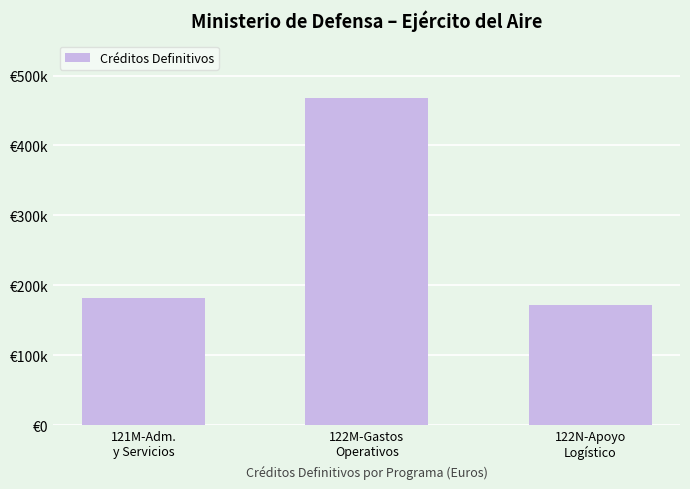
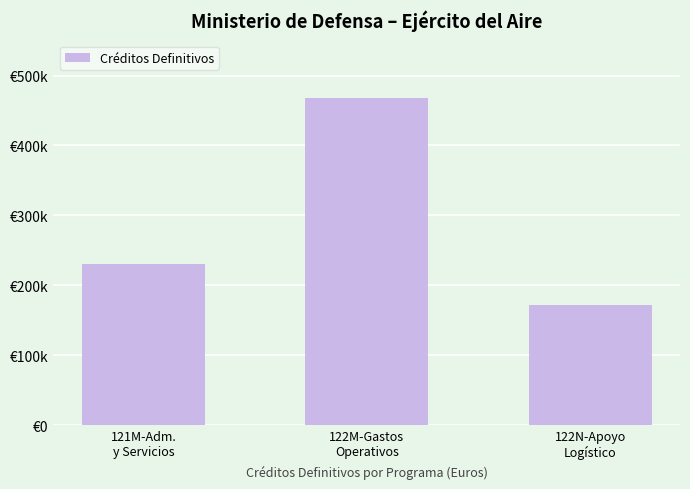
  {
-   "121M-Adm. y Servicios": "€180000",
+   "121M-Adm. y Servicios": "€230000",
    "122M-Gastos Operativos": "€470000",
    "122N-Apoyo Logístico": "€170000"
  }
